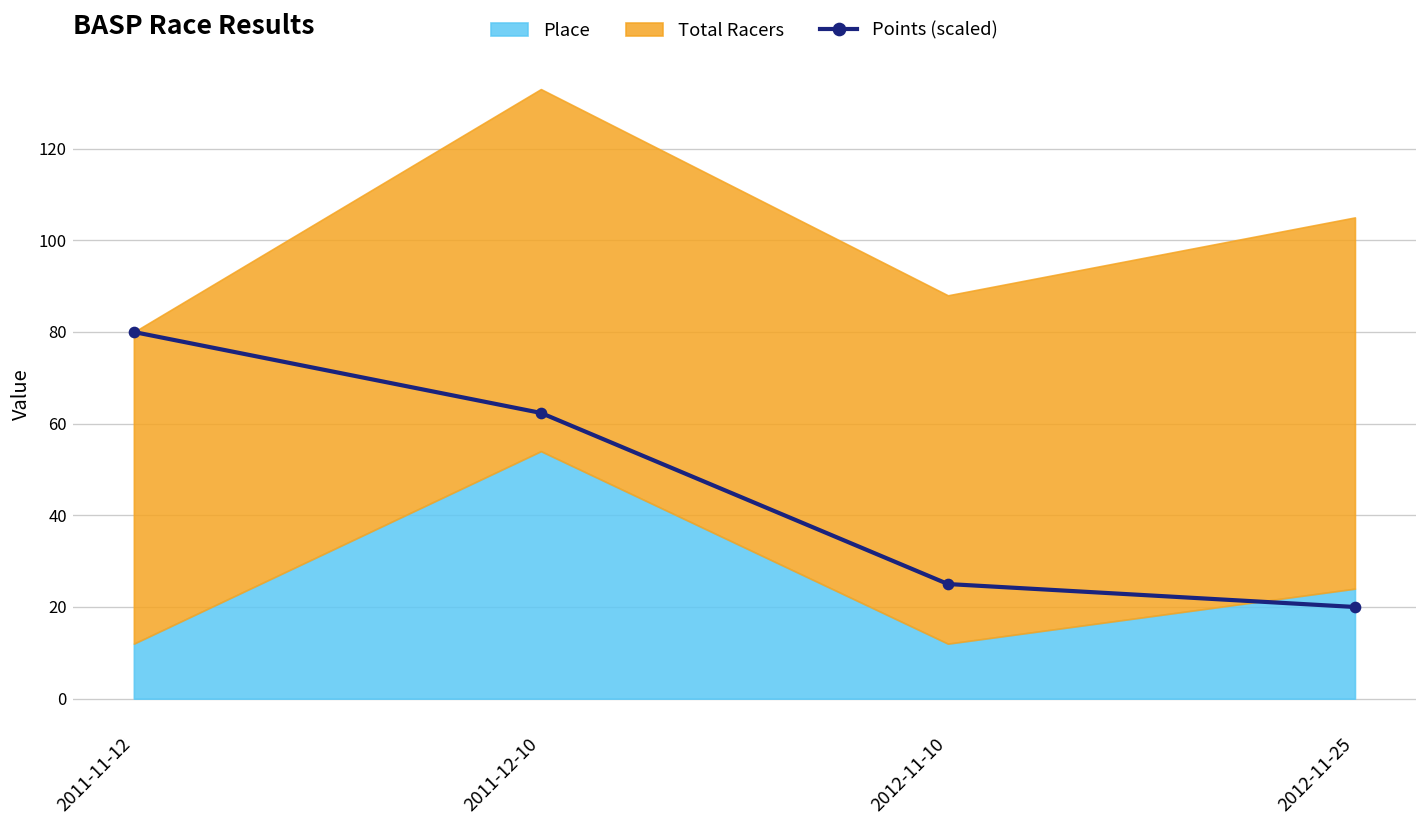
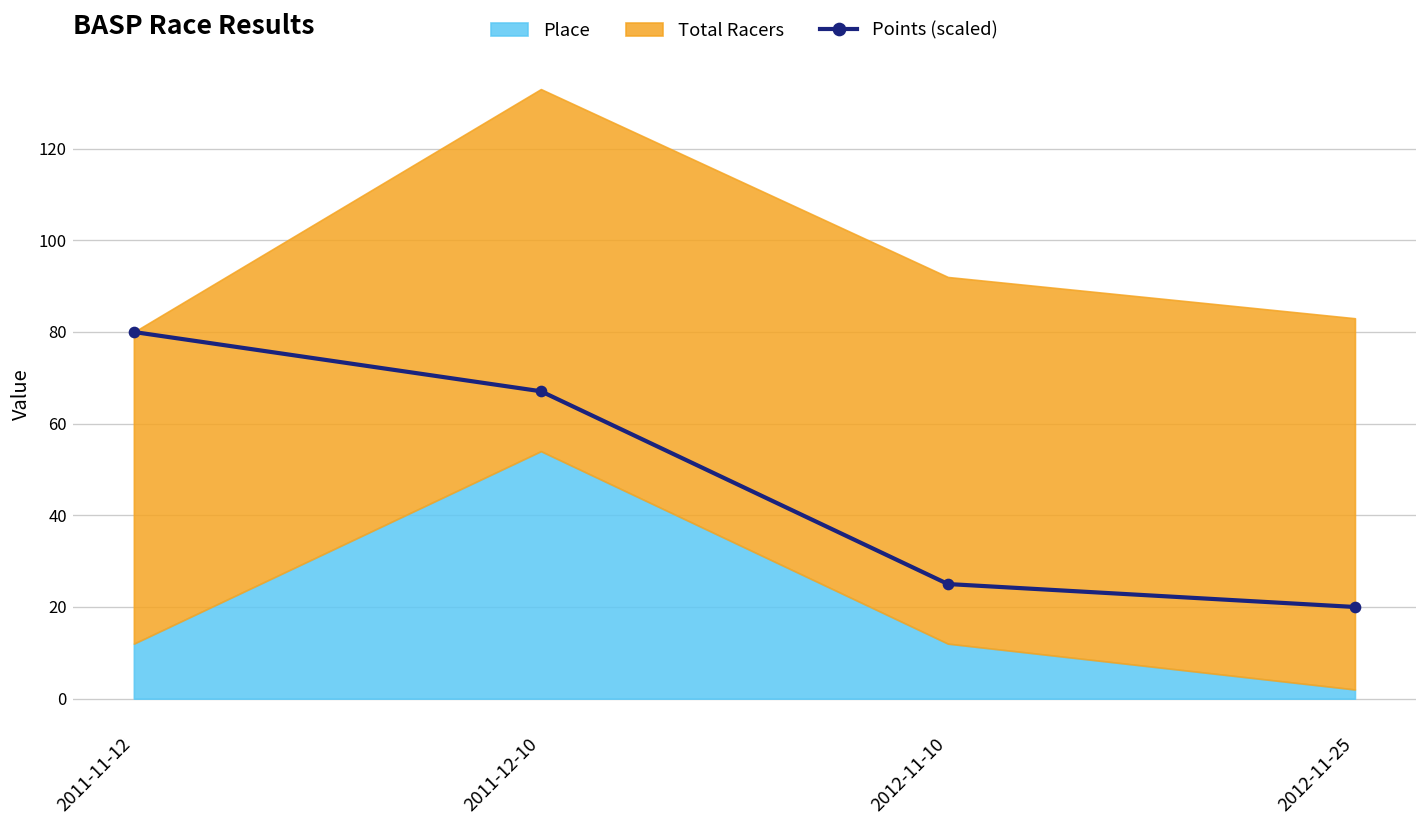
  {
    "Place": {
      "2011-11-12": 12,
      "2011-12-10": 54,
      "2012-11-10": 12,
-     "2012-11-25": 24
+     "2012-11-25": 2
    },
    "Points (scaled)": {
-     "2011-12-10": 62,
+     "2011-12-10": 67,
      "2012-11-10": 25,
      "2012-11-25": 20
    },
    "Total Racers": {
      "2011-12-10": 79,
-     "2012-11-10": 76,
+     "2012-11-10": 80,
      "2012-11-25": 81
    }
  }
